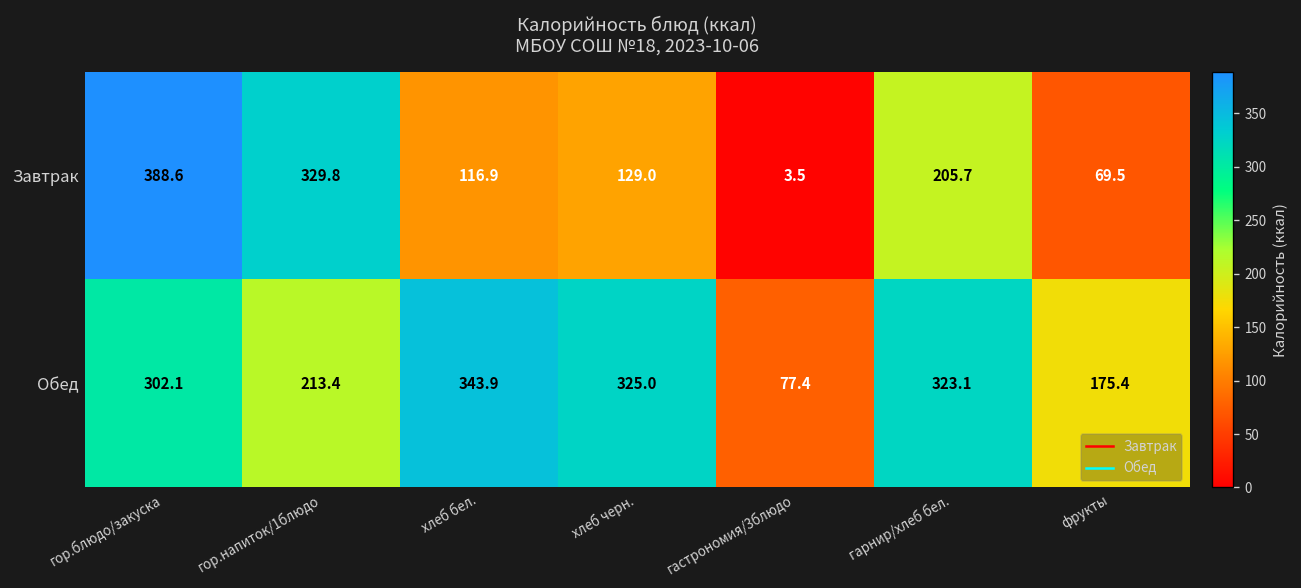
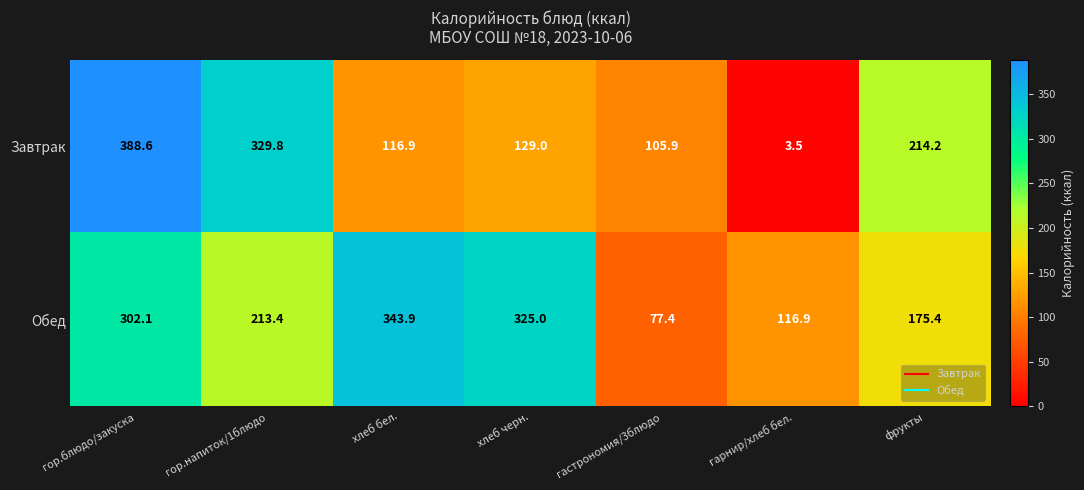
  {
    "Завтрак": {
      "гор.блюдо/закуска": 388.6,
      "гор.напиток/1блюдо": 329.8,
      "хлеб бел.": 116.9,
      "хлеб черн.": 129.0,
-     "гастрономия/3блюдо": 3.5,
-     "гарнир/хлеб бел.": 205.7,
-     "фрукты": 69.5
+     "гастрономия/3блюдо": 105.9,
+     "гарнир/хлеб бел.": 3.5,
+     "фрукты": 214.2
    },
    "Обед": {
      "гор.блюдо/закуска": 302.1,
      "гор.напиток/1блюдо": 213.4,
      "хлеб бел.": 343.9,
      "хлеб черн.": 325.0,
      "гастрономия/3блюдо": 77.4,
-     "гарнир/хлеб бел.": 323.1,
+     "гарнир/хлеб бел.": 116.9,
      "фрукты": 175.4
    }
  }
